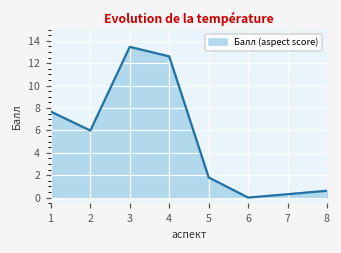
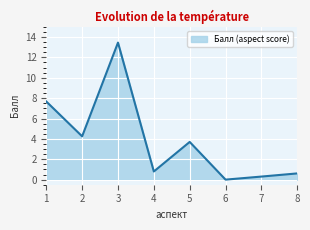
  {
    "1": 7.7,
-   "2": 6.0,
+   "2": 4.3,
    "3": 13.5,
-   "4": 12.6,
-   "5": 1.8,
+   "4": 0.8,
+   "5": 3.7,
    "6": 0.0,
    "7": 0.3,
    "8": 0.6
  }
